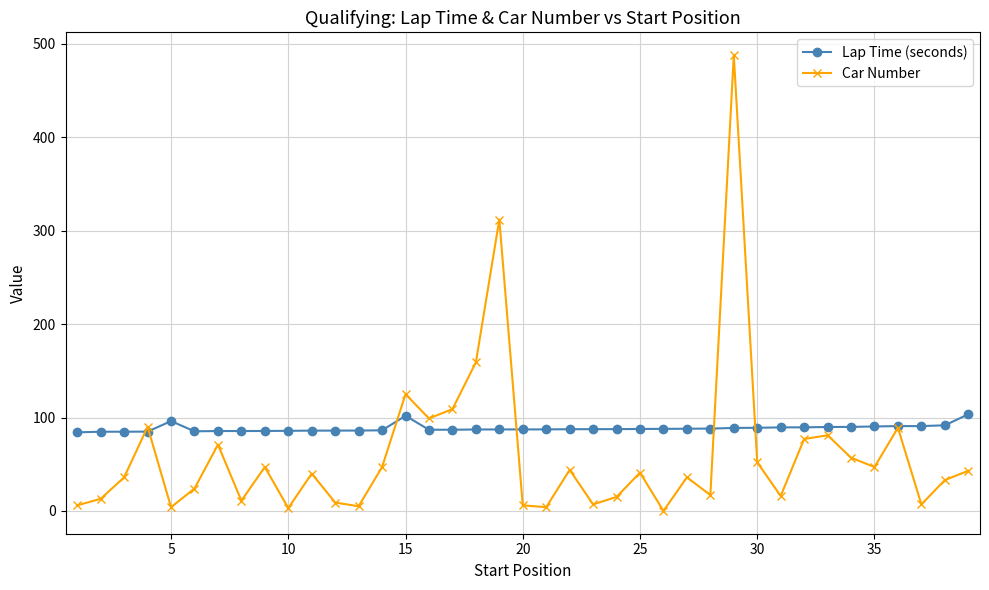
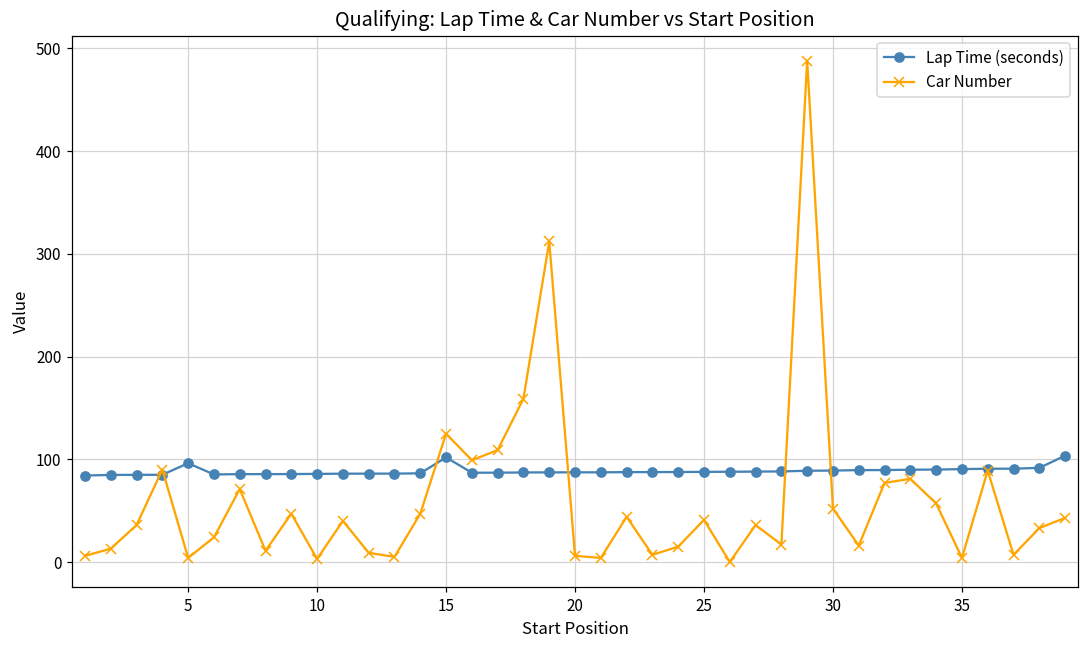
  {
    "Lap Time (seconds)": {
      "5": 100,
      "10": 90,
      "15": 100,
      "20": 90,
      "25": 90,
      "30": 90,
      "35": 90
    },
    "Car Number": {
      "5": 0,
      "10": 0,
      "15": 130,
      "20": 10,
      "25": 40,
      "30": 50,
-     "35": 50
+     "35": 0
    }
  }
